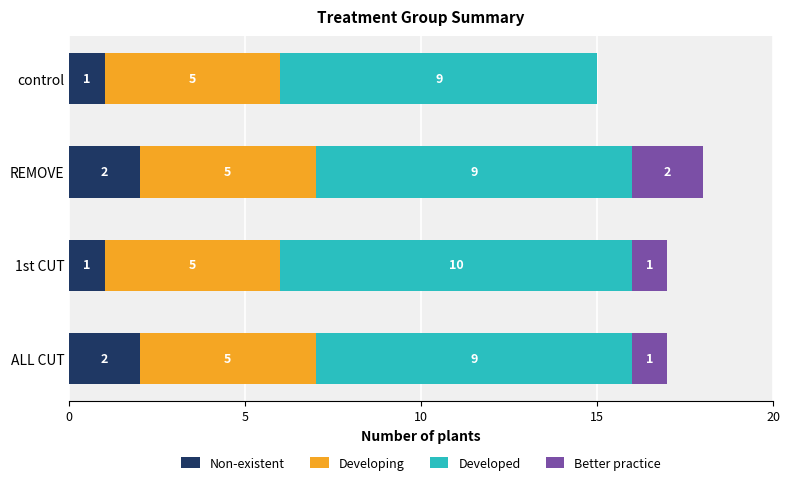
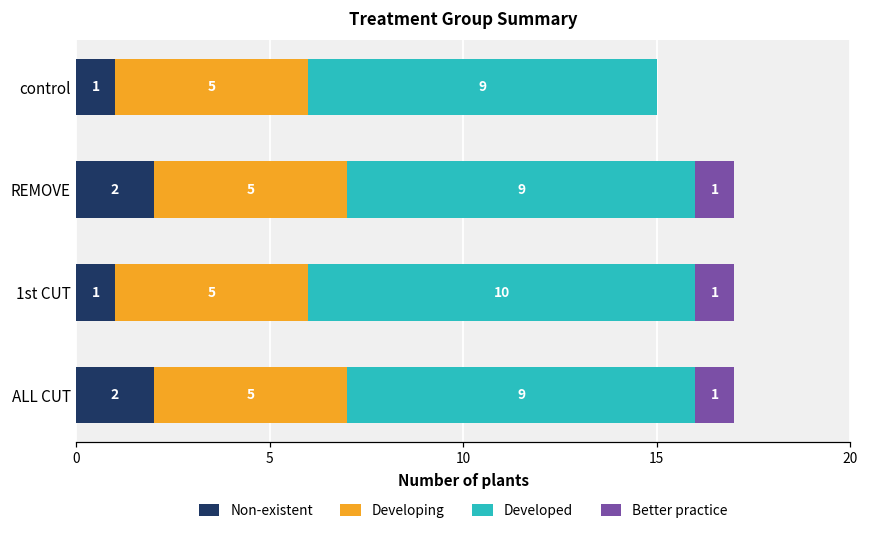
  {
    "Non-existent": {
      "control": 1,
      "REMOVE": 2,
      "1st CUT": 1,
      "ALL CUT": 2
    },
    "Developing": {
      "control": 5,
      "REMOVE": 5,
      "1st CUT": 5,
      "ALL CUT": 5
    },
    "Developed": {
      "control": 9,
      "REMOVE": 9,
      "1st CUT": 10,
      "ALL CUT": 9
    },
    "Better practice": {
-     "REMOVE": 2,
+     "REMOVE": 1,
      "1st CUT": 1,
      "ALL CUT": 1
    }
  }
